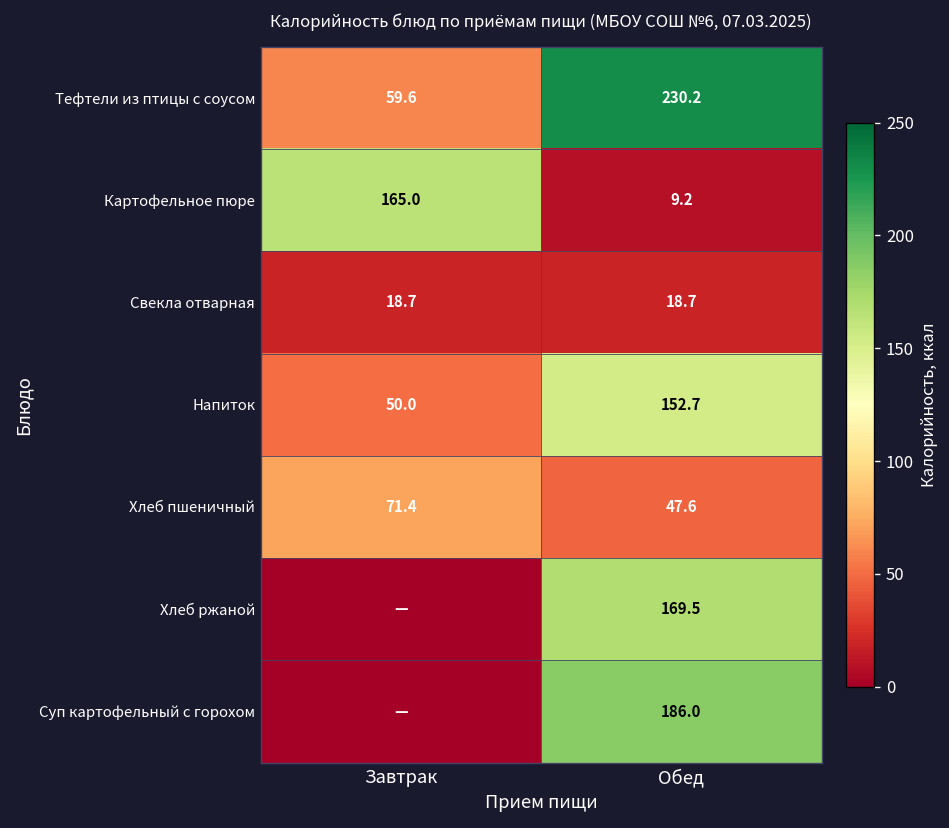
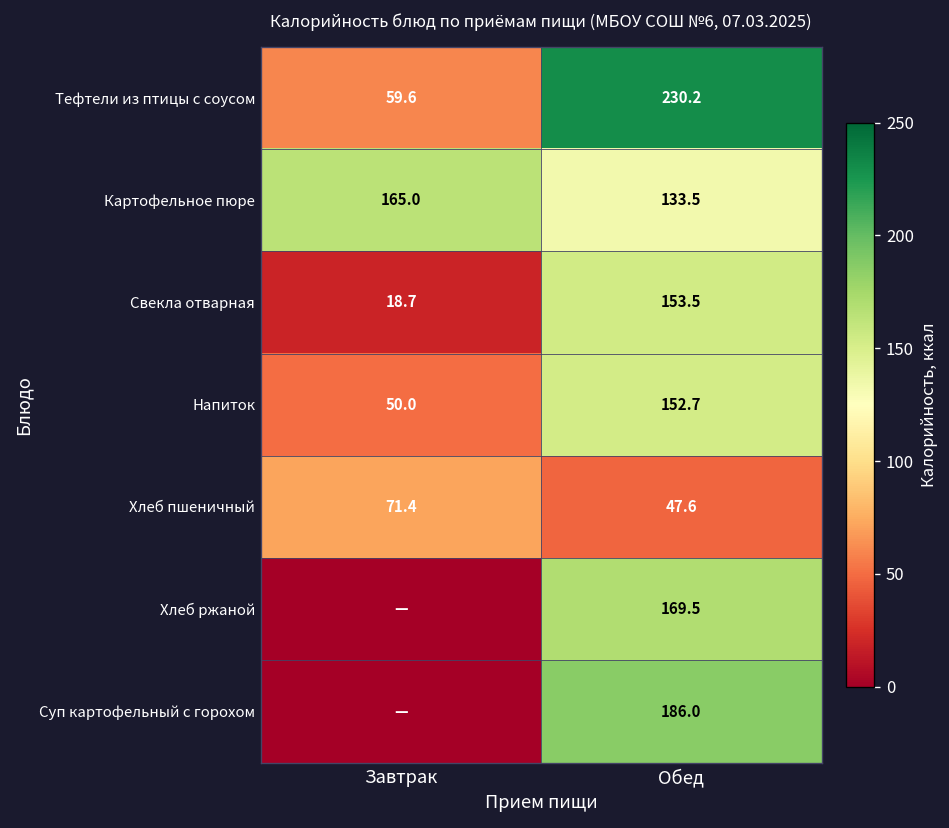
  {
    "Тефтели из птицы с соусом": {
      "Завтрак": 59.6,
      "Обед": 230.2
    },
    "Картофельное пюре": {
      "Завтрак": 165.0,
-     "Обед": 9.2
+     "Обед": 133.5
    },
    "Свекла отварная": {
      "Завтрак": 18.7,
-     "Обед": 18.7
+     "Обед": 153.5
    },
    "Напиток": {
      "Завтрак": 50.0,
      "Обед": 152.7
    },
    "Хлеб пшеничный": {
      "Завтрак": 71.4,
      "Обед": 47.6
    },
    "Хлеб ржаной": {
      "Обед": 169.5
    },
    "Суп картофельный с горохом": {
      "Обед": 186.0
    }
  }
